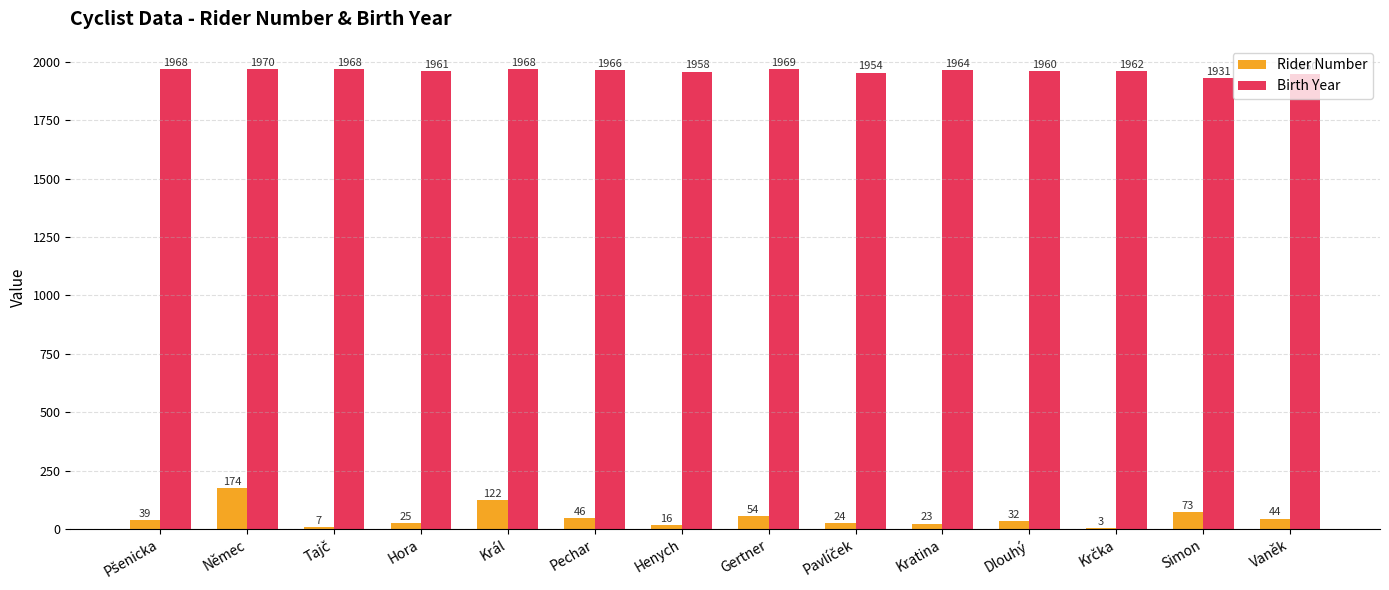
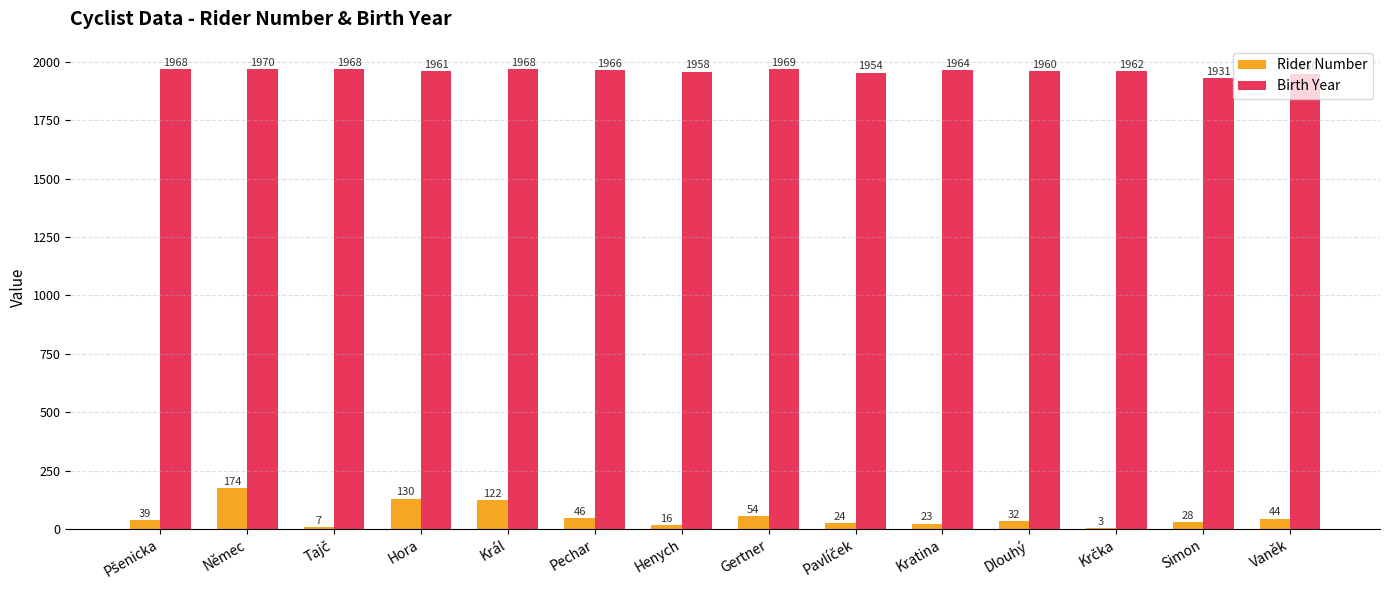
  {
    "Rider Number": {
      "Pšenicka": 39,
      "Němec": 174,
      "Tajč": 7,
-     "Hora": 25,
+     "Hora": 130,
      "Král": 122,
      "Pechar": 46,
      "Henych": 16,
      "Gertner": 54,
      "Pavlíček": 24,
      "Kratina": 23,
      "Dlouhý": 32,
      "Krčka": 3,
-     "Simon": 73,
+     "Simon": 28,
      "Vaněk": 44
    },
    "Birth Year": {
      "Pšenicka": 1968,
      "Němec": 1970,
      "Tajč": 1968,
      "Hora": 1961,
      "Král": 1968,
      "Pechar": 1966,
      "Henych": 1958,
      "Gertner": 1969,
      "Pavlíček": 1954,
      "Kratina": 1964,
      "Dlouhý": 1960,
      "Krčka": 1962,
      "Simon": 1931
    }
  }
